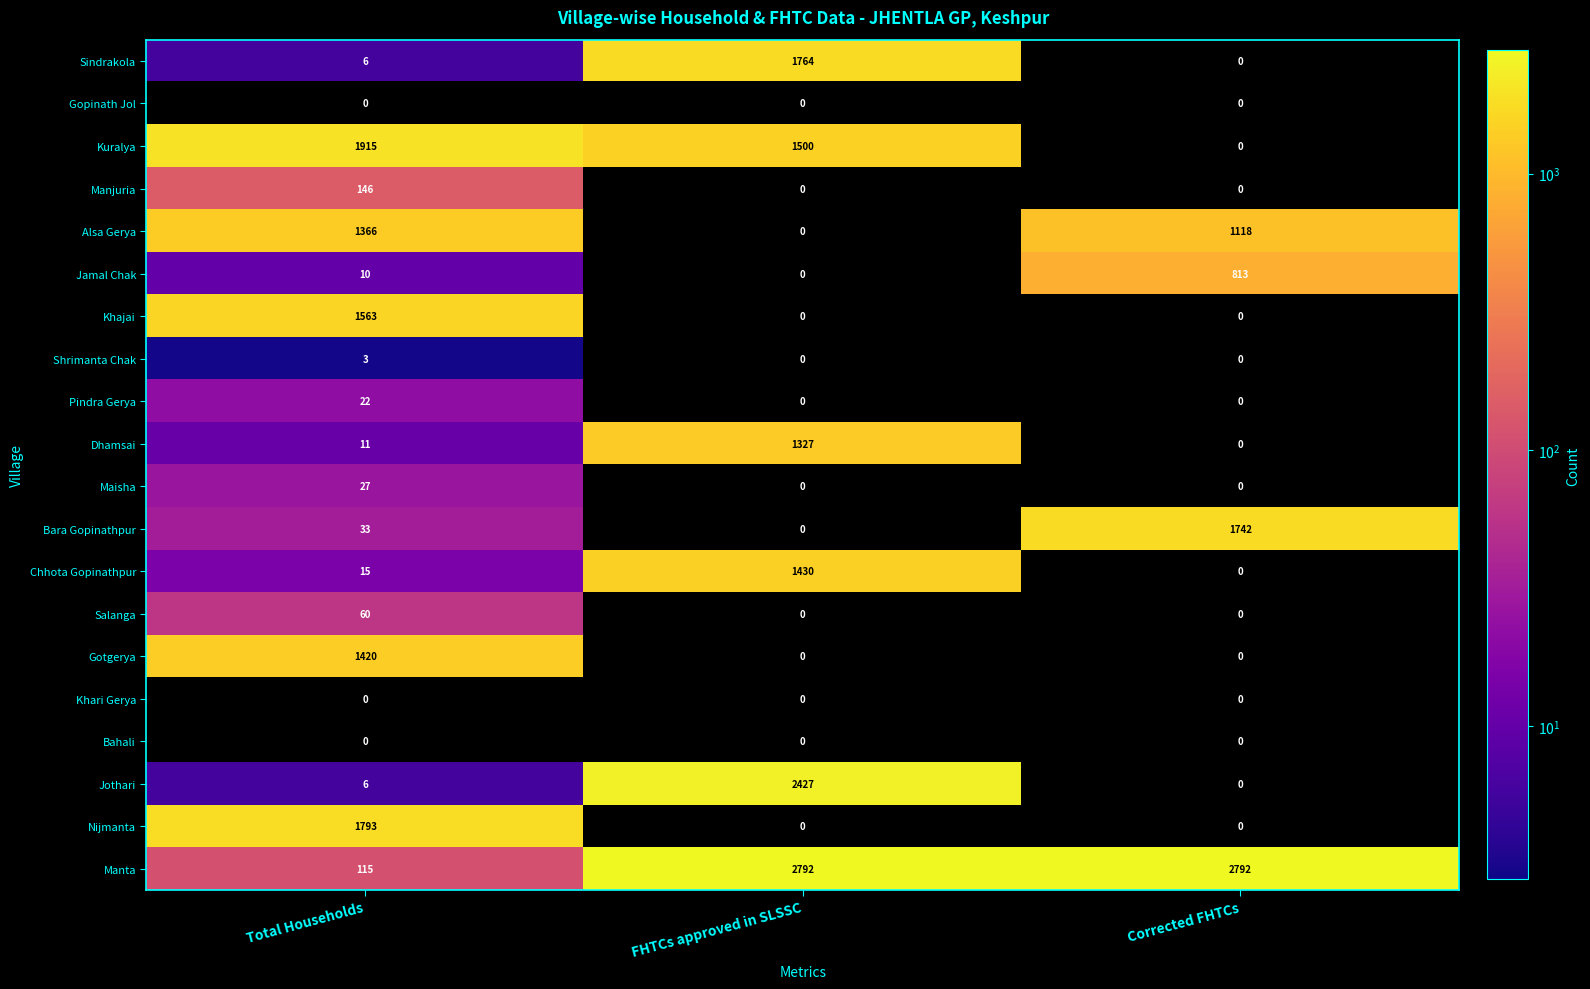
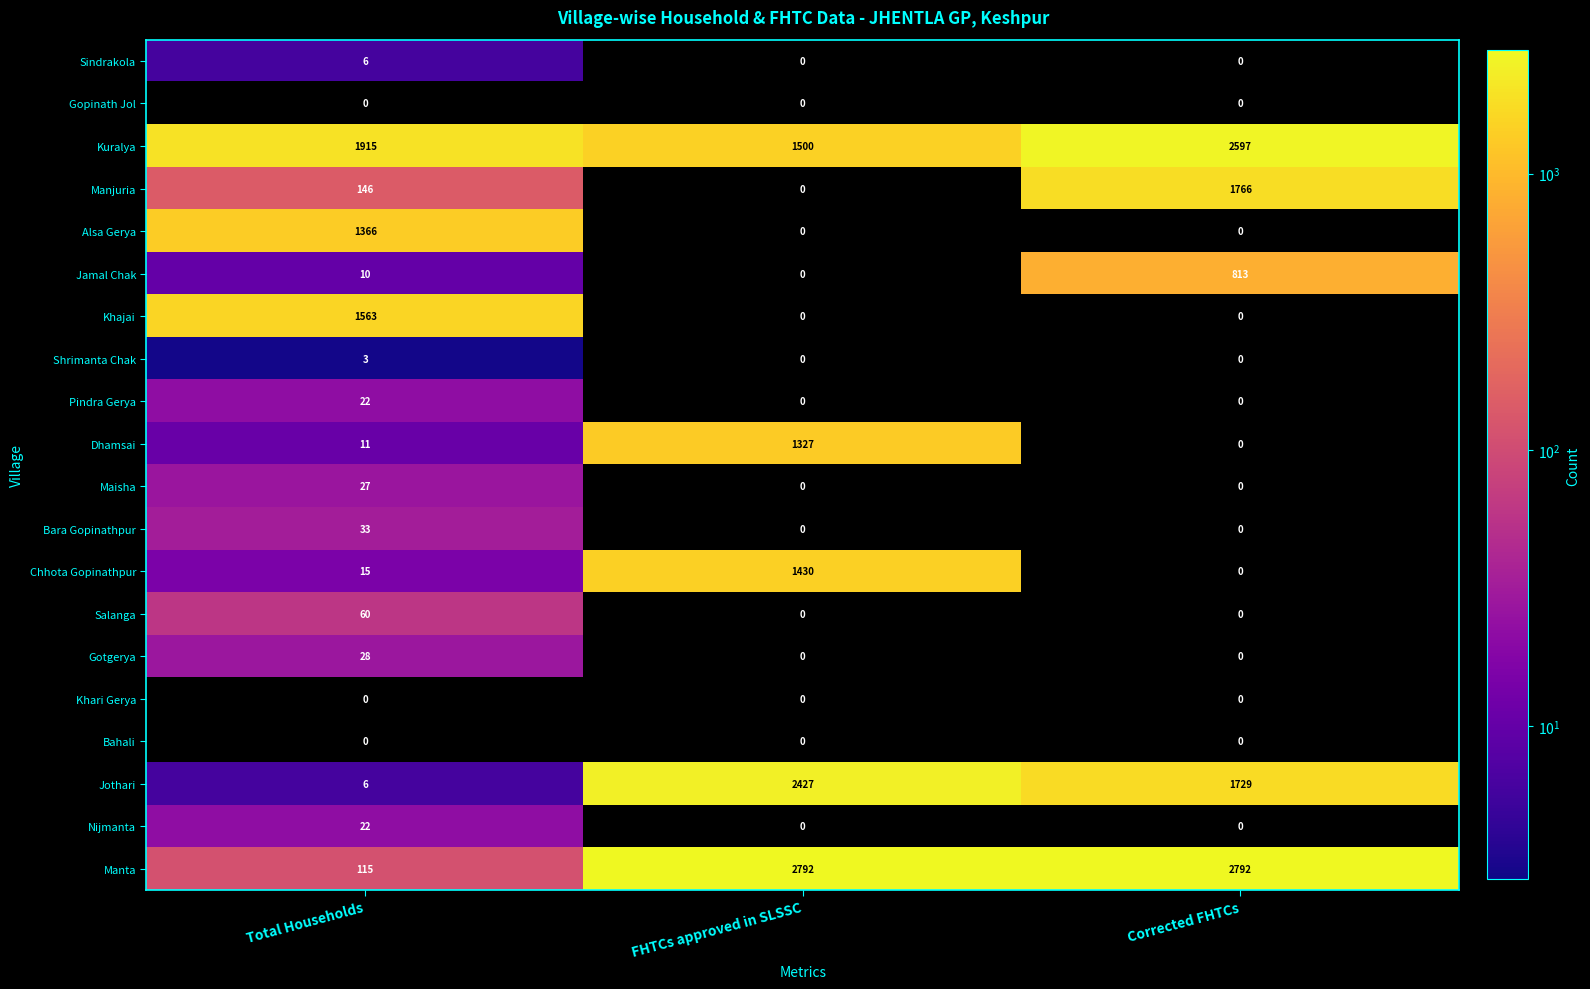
  {
    "Sindrakola": {
      "Total Households": 6,
-     "FHTCs approved in SLSSC": 1764,
+     "FHTCs approved in SLSSC": 0,
      "Corrected FHTCs": 0
    },
    "Gopinath Jol": {
      "Total Households": 0,
      "FHTCs approved in SLSSC": 0,
      "Corrected FHTCs": 0
    },
    "Kuralya": {
      "Total Households": 1915,
      "FHTCs approved in SLSSC": 1500,
-     "Corrected FHTCs": 0
+     "Corrected FHTCs": 2597
    },
    "Manjuria": {
      "Total Households": 146,
      "FHTCs approved in SLSSC": 0,
-     "Corrected FHTCs": 0
+     "Corrected FHTCs": 1766
    },
    "Alsa Gerya": {
      "Total Households": 1366,
      "FHTCs approved in SLSSC": 0,
-     "Corrected FHTCs": 1118
+     "Corrected FHTCs": 0
    },
    "Jamal Chak": {
      "Total Households": 10,
      "FHTCs approved in SLSSC": 0,
      "Corrected FHTCs": 813
    },
    "Khajai": {
      "Total Households": 1563,
      "FHTCs approved in SLSSC": 0,
      "Corrected FHTCs": 0
    },
    "Shrimanta Chak": {
      "Total Households": 3,
      "FHTCs approved in SLSSC": 0,
      "Corrected FHTCs": 0
    },
    "Pindra Gerya": {
      "Total Households": 22,
      "FHTCs approved in SLSSC": 0,
      "Corrected FHTCs": 0
    },
    "Dhamsai": {
      "Total Households": 11,
      "FHTCs approved in SLSSC": 1327,
      "Corrected FHTCs": 0
    },
    "Maisha": {
      "Total Households": 27,
      "FHTCs approved in SLSSC": 0,
      "Corrected FHTCs": 0
    },
    "Bara Gopinathpur": {
      "Total Households": 33,
      "FHTCs approved in SLSSC": 0,
-     "Corrected FHTCs": 1742
+     "Corrected FHTCs": 0
    },
    "Chhota Gopinathpur": {
      "Total Households": 15,
      "FHTCs approved in SLSSC": 1430,
      "Corrected FHTCs": 0
    },
    "Salanga": {
      "Total Households": 60,
      "FHTCs approved in SLSSC": 0,
      "Corrected FHTCs": 0
    },
    "Gotgerya": {
-     "Total Households": 1420,
+     "Total Households": 28,
      "FHTCs approved in SLSSC": 0,
      "Corrected FHTCs": 0
    },
    "Khari Gerya": {
      "Total Households": 0,
      "FHTCs approved in SLSSC": 0,
      "Corrected FHTCs": 0
    },
    "Bahali": {
      "Total Households": 0,
      "FHTCs approved in SLSSC": 0,
      "Corrected FHTCs": 0
    },
    "Jothari": {
      "Total Households": 6,
      "FHTCs approved in SLSSC": 2427,
-     "Corrected FHTCs": 0
+     "Corrected FHTCs": 1729
    },
    "Nijmanta": {
-     "Total Households": 1793,
+     "Total Households": 22,
      "FHTCs approved in SLSSC": 0,
      "Corrected FHTCs": 0
    },
    "Manta": {
      "Total Households": 115,
      "FHTCs approved in SLSSC": 2792,
      "Corrected FHTCs": 2792
    }
  }
